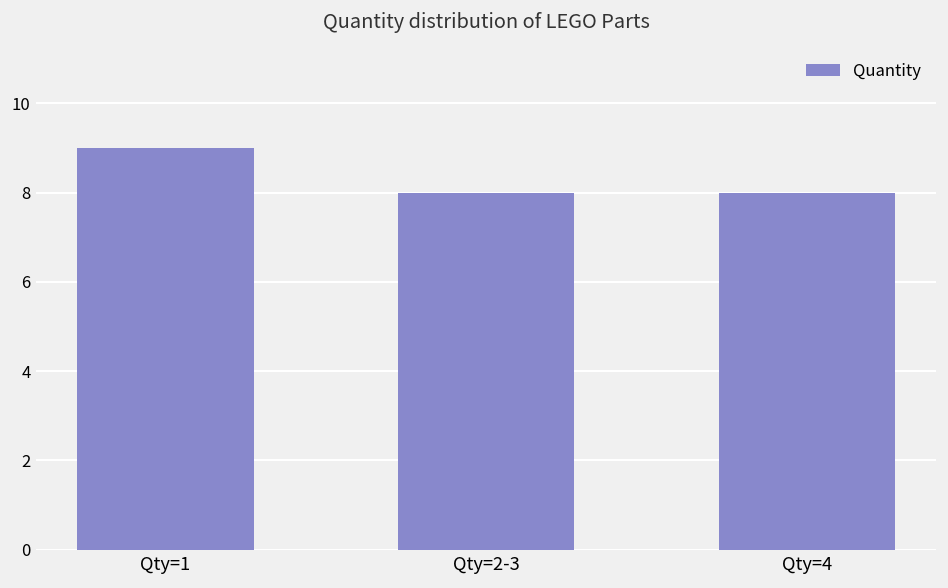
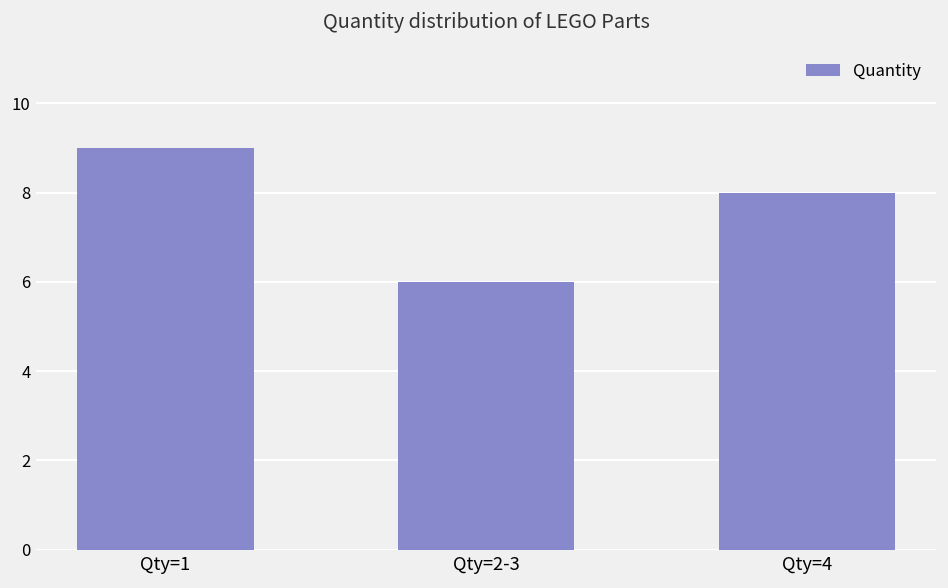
  {
    "Qty=1": 9,
-   "Qty=2-3": 8,
+   "Qty=2-3": 6,
    "Qty=4": 8
  }
